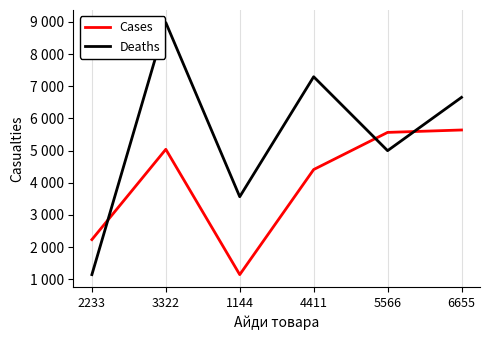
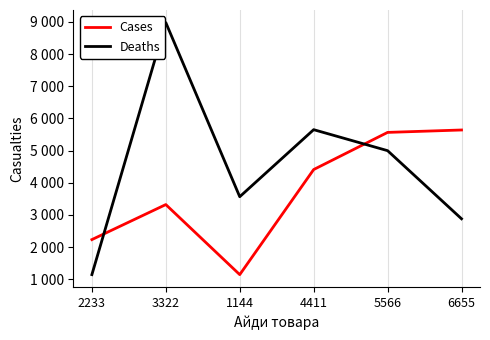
  {
    "Cases": {
      "2233": 2200,
-     "3322": 5000,
+     "3322": 3300,
      "1144": 1100,
      "4411": 4400,
      "5566": 5600,
      "6655": 5600
    },
    "Deaths": {
      "2233": 1100,
      "3322": 9000,
      "1144": 3600,
-     "4411": 7300,
+     "4411": 5700,
      "5566": 5000,
-     "6655": 6700
+     "6655": 2900
    }
  }
